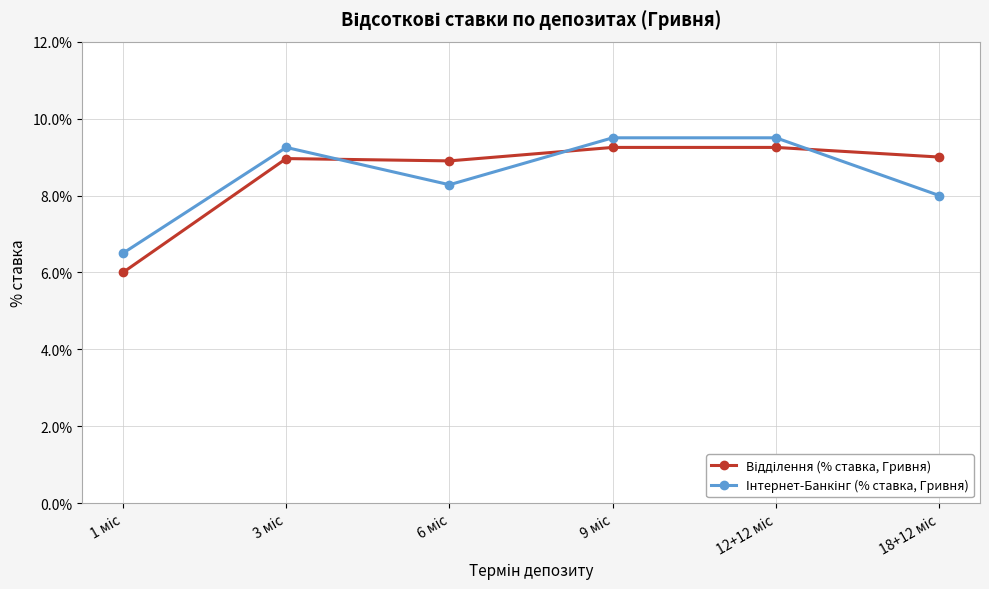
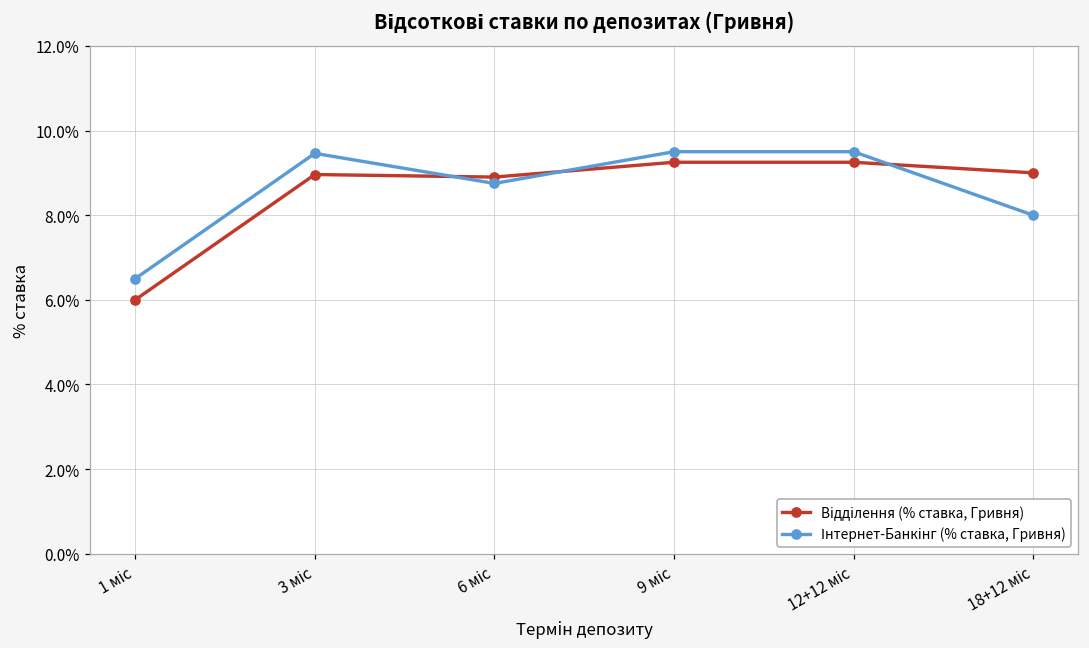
  {
    "Відділення (% ставка, Гривня)": {
      "1 міс": "6.0%",
      "3 міс": "9.0%",
      "6 міс": "8.9%",
      "9 міс": "9.3%",
      "12+12 міс": "9.3%",
      "18+12 міс": "9.0%"
    },
    "Інтернет-Банкінг (% ставка, Гривня)": {
      "1 міс": "6.5%",
-     "3 міс": "9.3%",
-     "6 міс": "8.3%",
+     "3 міс": "9.5%",
+     "6 міс": "8.8%",
      "9 міс": "9.5%",
      "12+12 міс": "9.5%",
      "18+12 міс": "8.0%"
    }
  }
